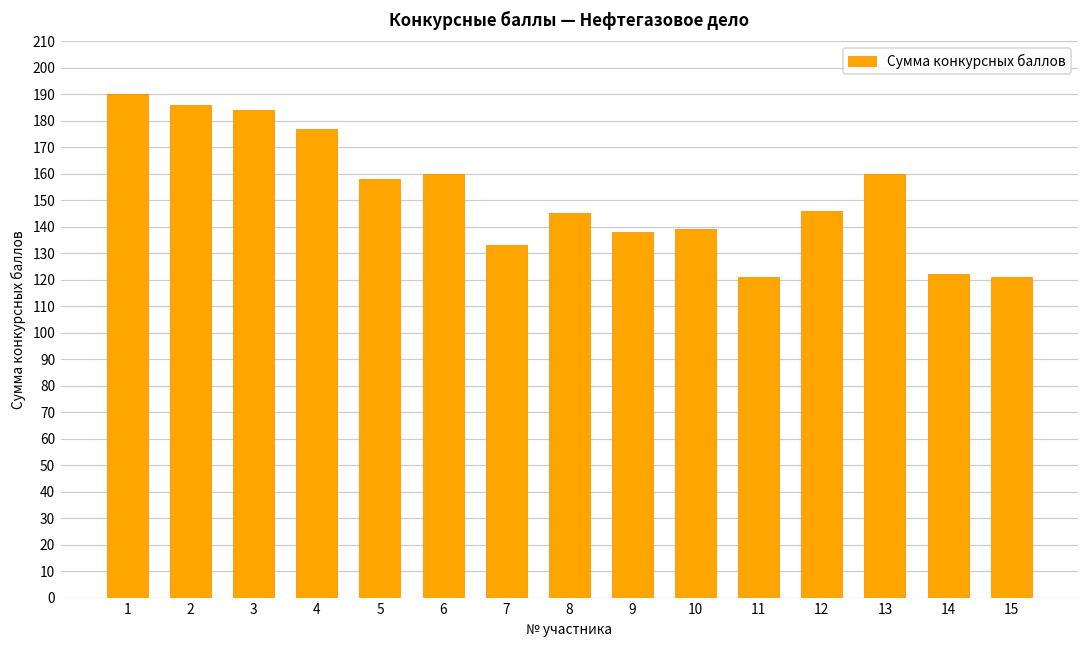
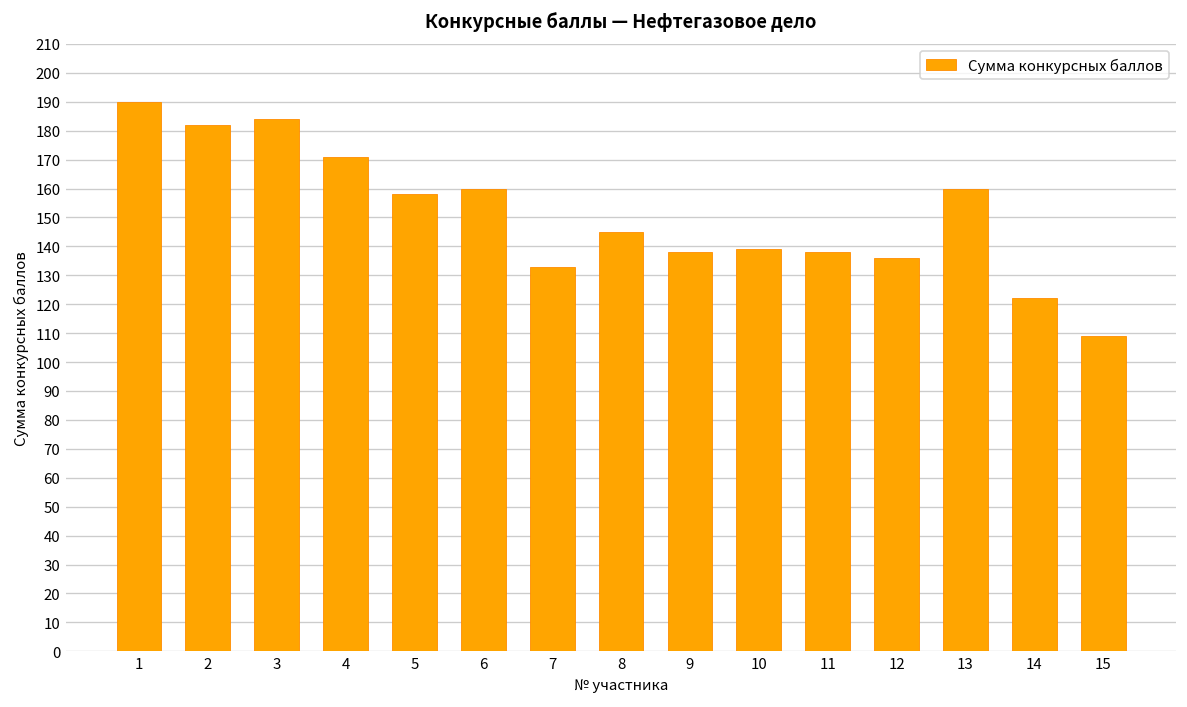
  {
    "1": 190,
-   "2": 186,
+   "2": 182,
    "3": 184,
-   "4": 177,
+   "4": 171,
    "5": 158,
    "6": 160,
    "7": 133,
    "8": 145,
    "9": 138,
    "10": 139,
-   "11": 121,
-   "12": 146,
+   "11": 138,
+   "12": 136,
    "13": 160,
    "14": 122,
-   "15": 121
+   "15": 109
  }
